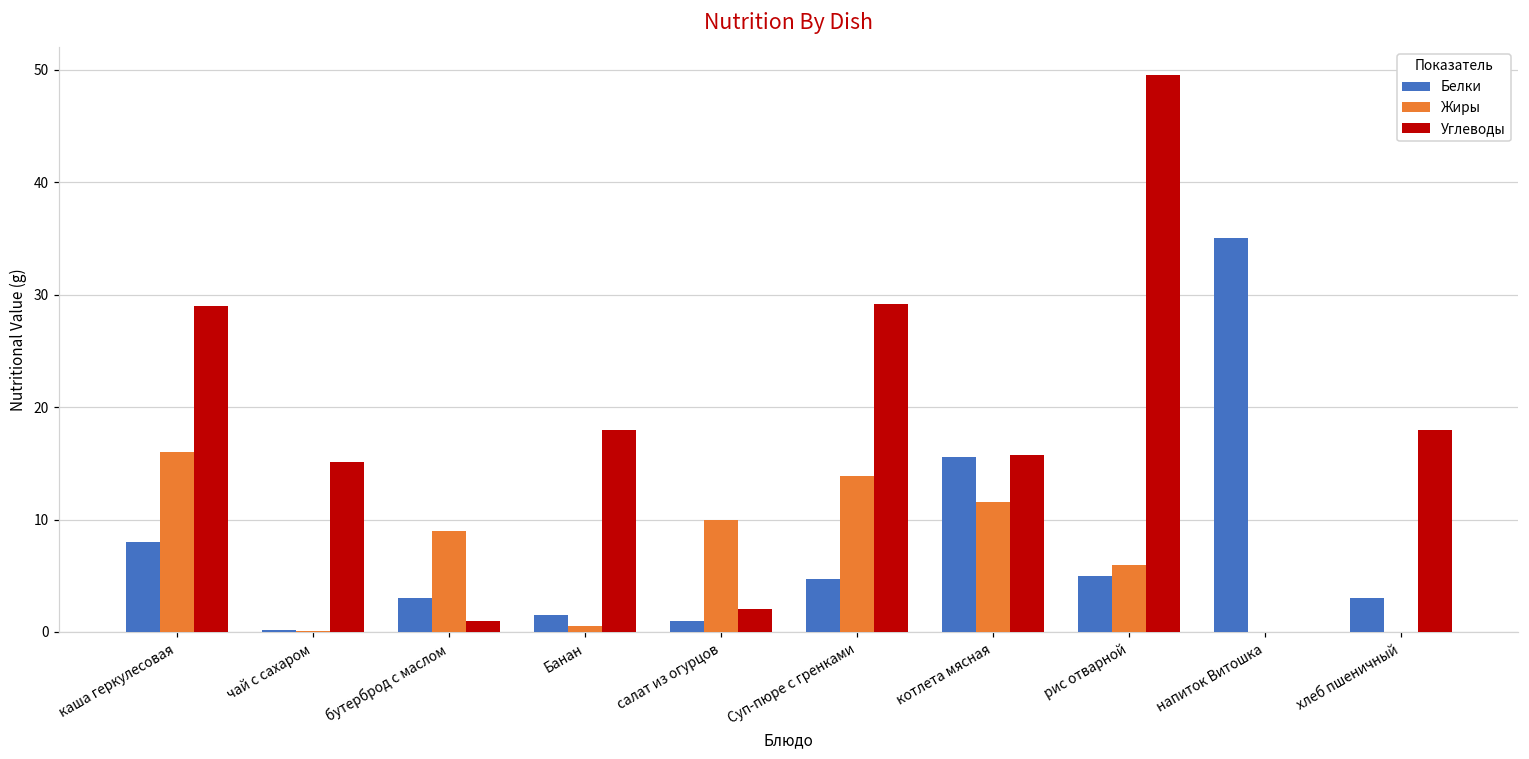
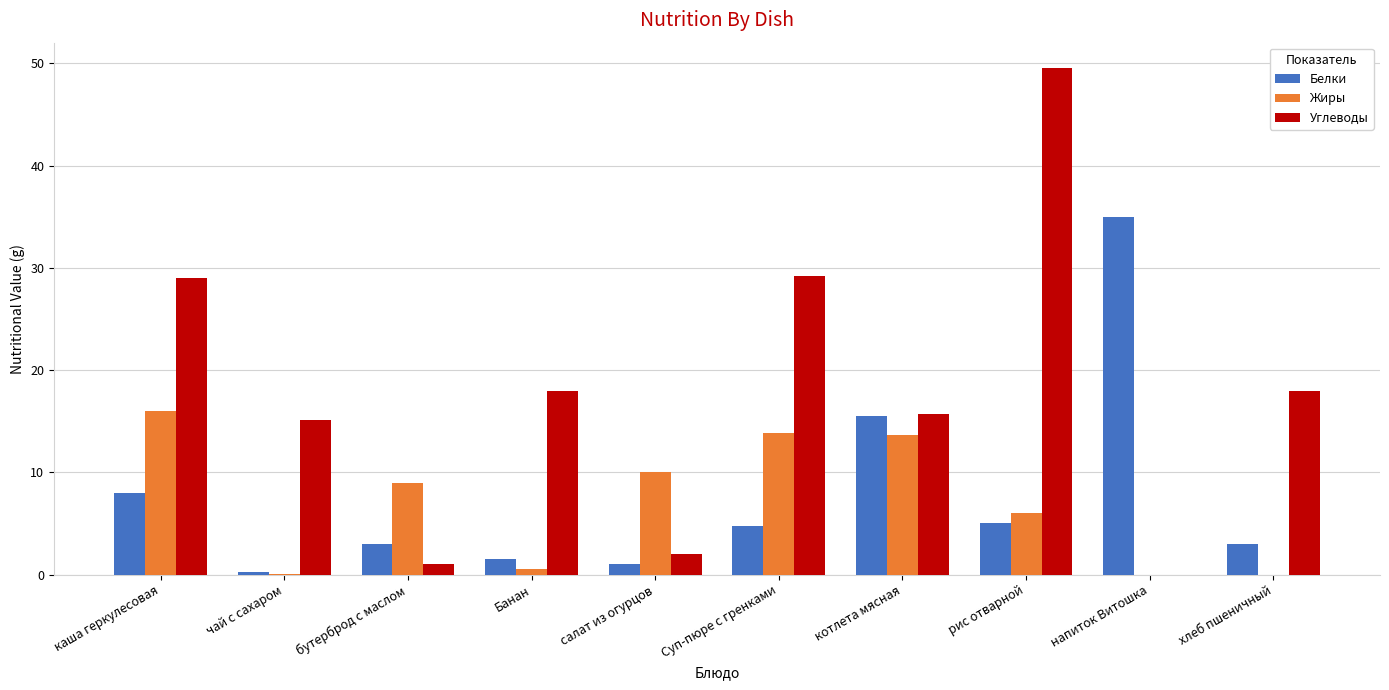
  {
    "Белки": {
      "каша геркулесовая": 8.0,
      "бутерброд с маслом": 3.0,
      "Банан": 1.5,
      "салат из огурцов": 1.0,
      "Суп-пюре с гренками": 4.7,
      "котлета мясная": 15.6,
      "рис отварной": 5.0,
      "напиток Витошка": 35.0,
      "хлеб пшеничный": 3.0
    },
    "Жиры": {
      "каша геркулесовая": 16.0,
      "бутерброд с маслом": 9.0,
      "Банан": 0.5,
      "салат из огурцов": 10.0,
      "Суп-пюре с гренками": 13.8,
-     "котлета мясная": 11.6,
+     "котлета мясная": 13.7,
      "рис отварной": 6.0,
      "напиток Витошка": 0.0,
      "хлеб пшеничный": 0.0
    },
    "Углеводы": {
      "каша геркулесовая": 29.0,
      "чай с сахаром": 15.1,
      "бутерброд с маслом": 1.0,
      "Банан": 18.0,
      "салат из огурцов": 2.0,
      "Суп-пюре с гренками": 29.2,
      "котлета мясная": 15.7,
      "рис отварной": 49.6,
      "напиток Витошка": 0.0,
      "хлеб пшеничный": 18.0
    }
  }
